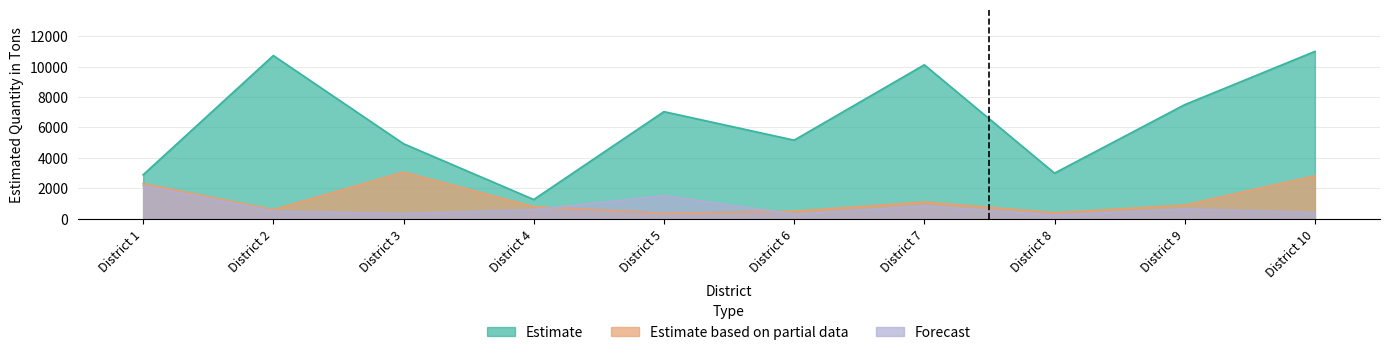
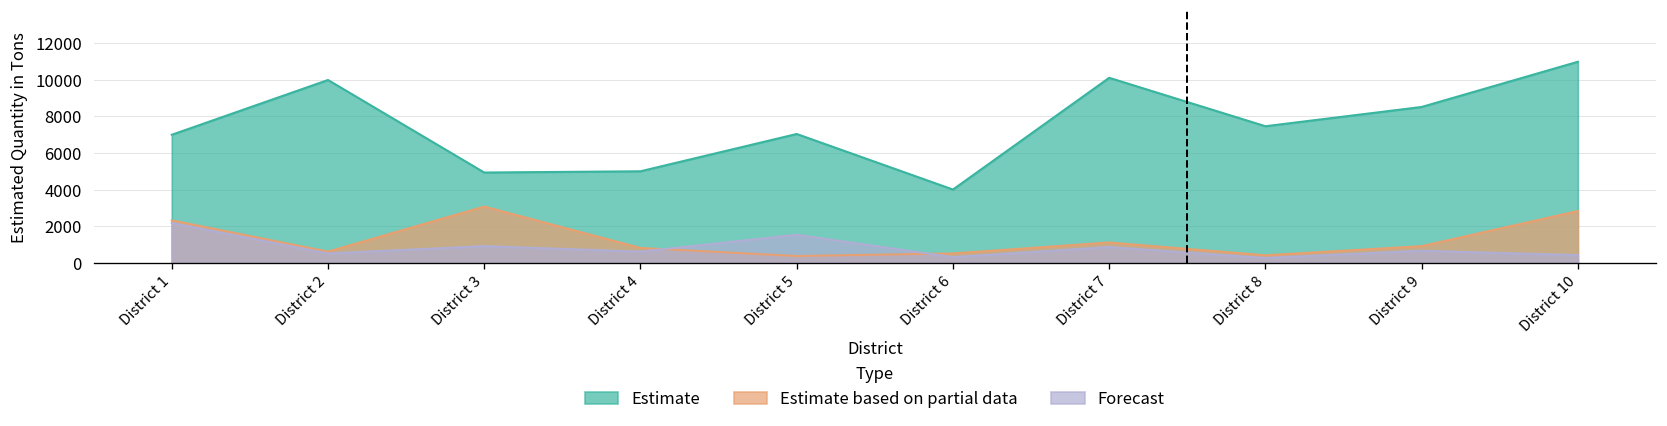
  {
    "Estimate": {
-     "District 1": 2900,
-     "District 2": 10700,
+     "District 1": 7000,
+     "District 2": 10000,
      "District 3": 4900,
-     "District 4": 1300,
+     "District 4": 5000,
      "District 5": 7000,
-     "District 6": 5200,
+     "District 6": 4000,
      "District 7": 10100,
-     "District 8": 3000,
-     "District 9": 7500,
+     "District 8": 7500,
+     "District 9": 8500,
      "District 10": 11000
    },
    "Estimate based on partial data": {
      "District 3": 3100,
      "District 4": 800,
      "District 5": 400,
      "District 6": 500,
      "District 7": 1100,
      "District 9": 900,
      "District 10": 2800
    },
    "Forecast": {
-     "District 3": 300,
+     "District 3": 900,
      "District 4": 600,
      "District 5": 1500,
      "District 6": 300,
      "District 7": 900,
      "District 9": 700,
      "District 10": 400
    }
  }
